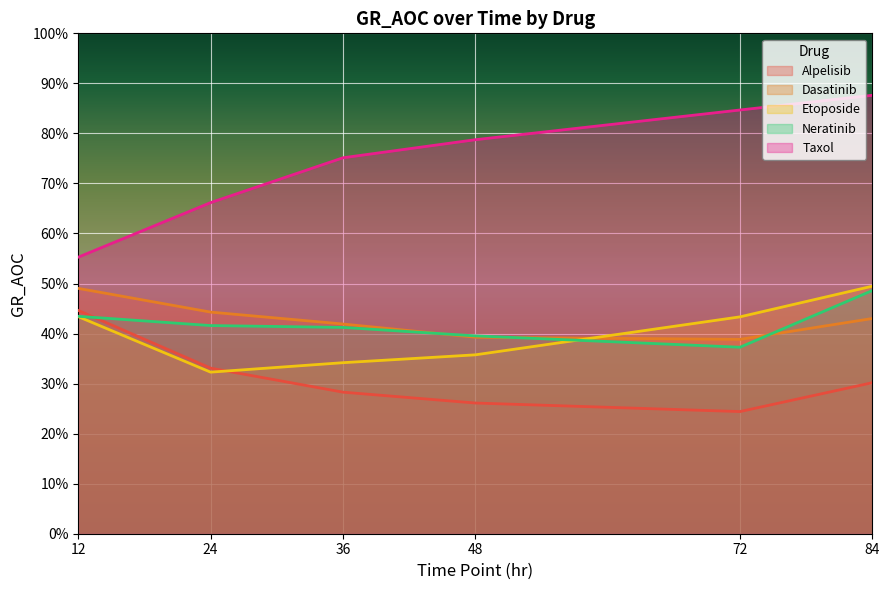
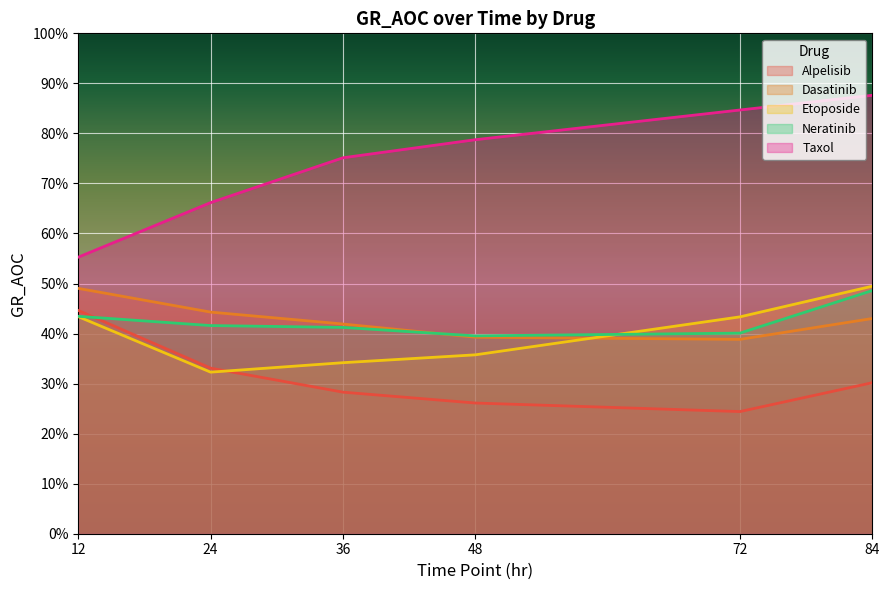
  {
    "Neratinib": {
      "24": "42%",
      "36": "41%",
-     "72": "37%",
+     "72": "40%",
      "84": "49%"
    }
  }
